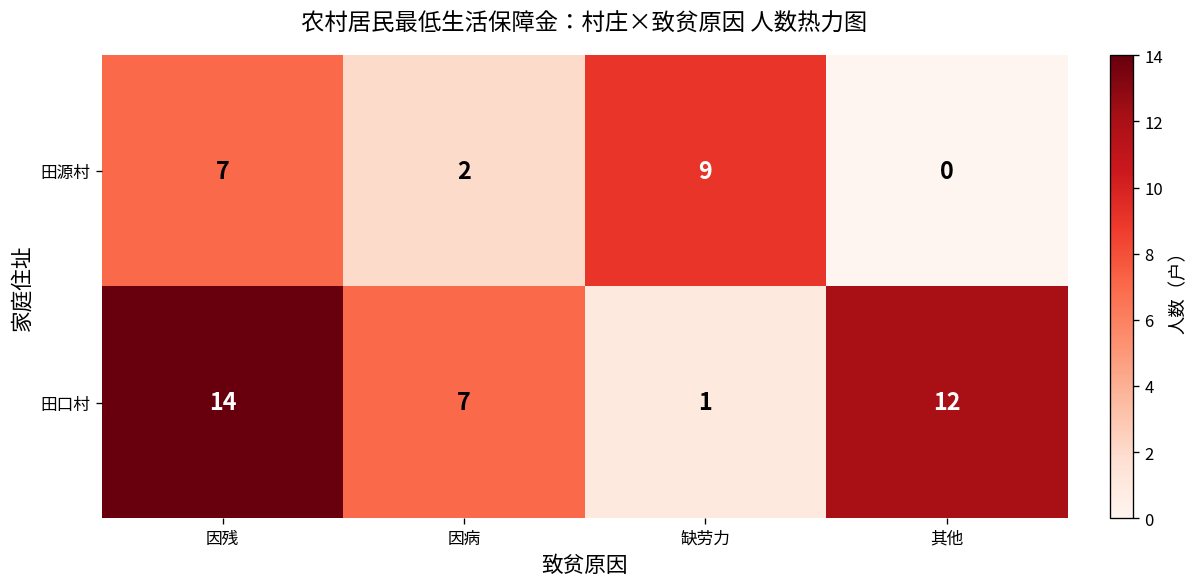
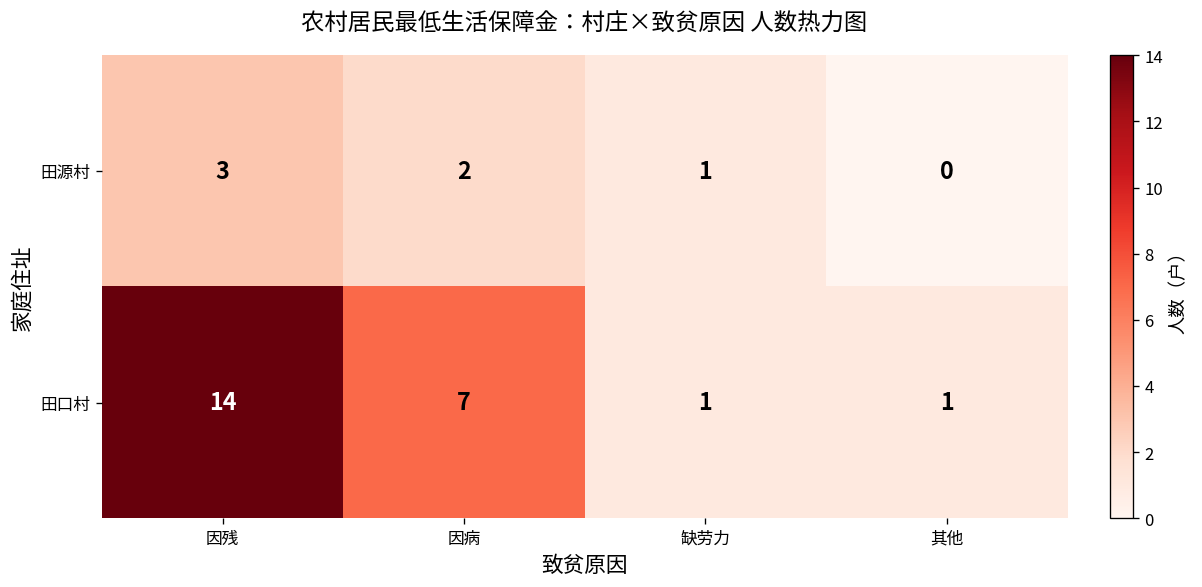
  {
    "田源村": {
-     "因残": 7,
+     "因残": 3,
      "因病": 2,
-     "缺劳力": 9,
+     "缺劳力": 1,
      "其他": 0
    },
    "田口村": {
      "因残": 14,
      "因病": 7,
      "缺劳力": 1,
-     "其他": 12
+     "其他": 1
    }
  }
